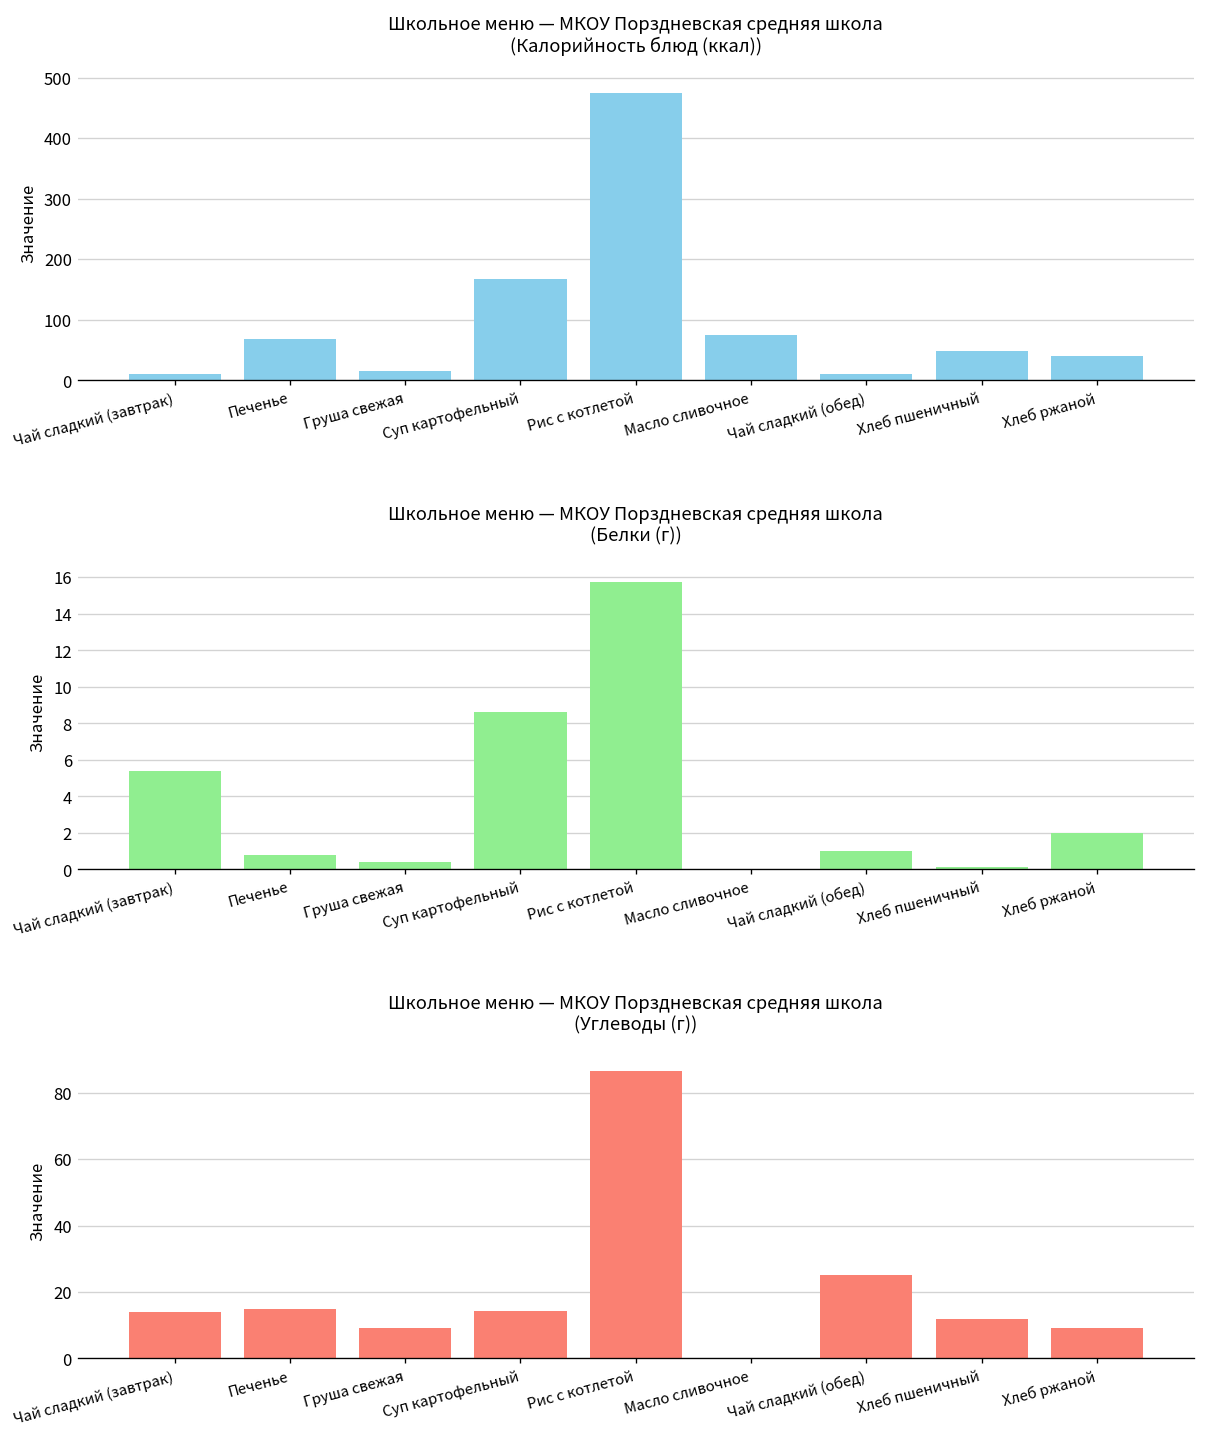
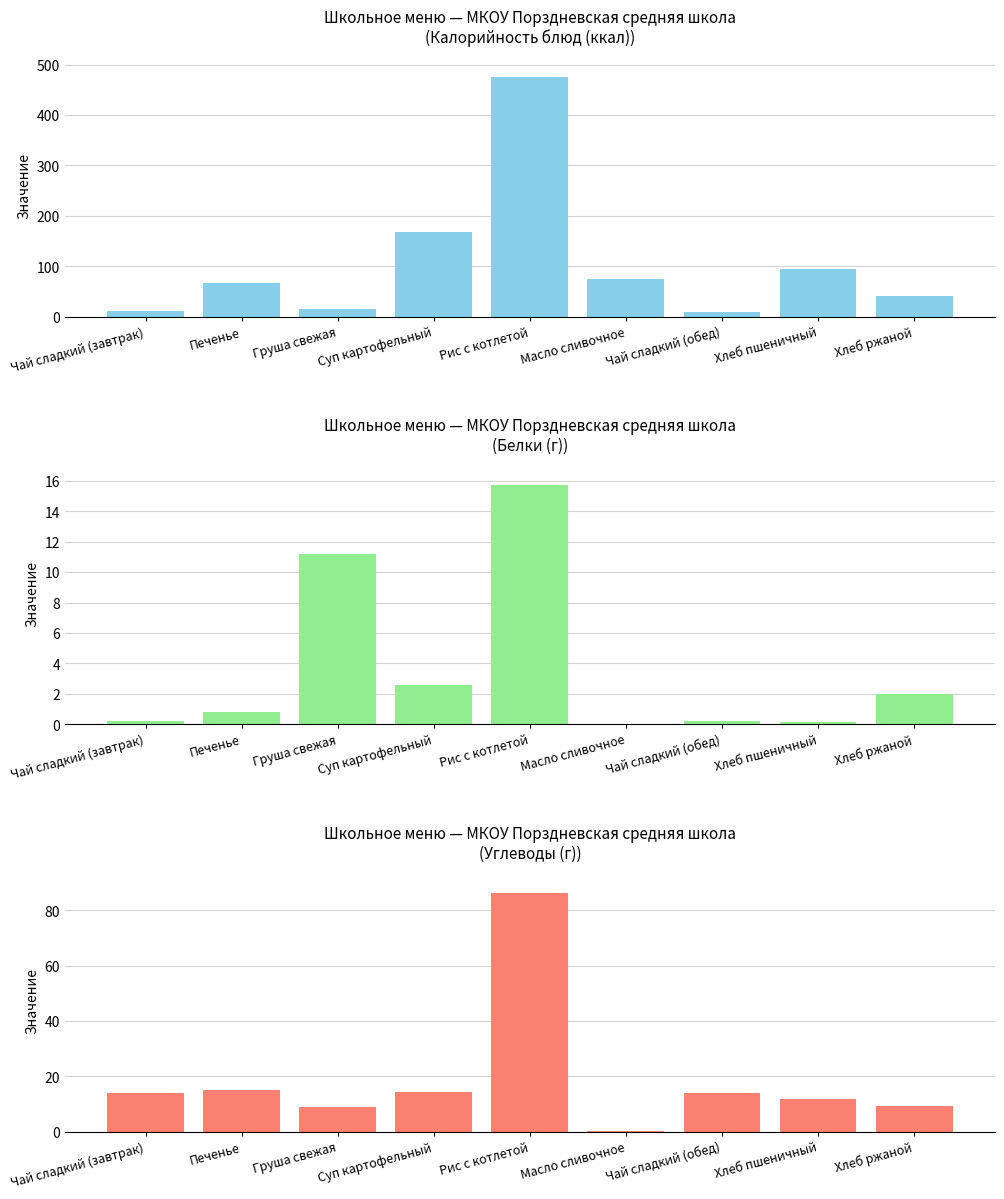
  {
    "Школьное меню — МКОУ Порздневская средняя школа (Калорийность блюд (ккал))": {
      "Чай сладкий (завтрак)": 10,
      "Печенье": 70,
      "Груша свежая": 20,
      "Суп картофельный": 170,
      "Рис с котлетой": 470,
      "Масло сливочное": 80,
      "Чай сладкий (обед)": 10,
-     "Хлеб пшеничный": 50,
+     "Хлеб пшеничный": 90,
      "Хлеб ржаной": 40
    },
    "Школьное меню — МКОУ Порздневская средняя школа (Белки (г))": {
-     "Чай сладкий (завтрак)": 5.4,
+     "Чай сладкий (завтрак)": 0.2,
      "Печенье": 0.8,
-     "Груша свежая": 0.4,
-     "Суп картофельный": 8.6,
+     "Груша свежая": 11.2,
+     "Суп картофельный": 2.6,
      "Рис с котлетой": 15.7,
      "Масло сливочное": 0.0,
-     "Чай сладкий (обед)": 1.0,
+     "Чай сладкий (обед)": 0.2,
      "Хлеб ржаной": 2.0
    },
    "Школьное меню — МКОУ Порздневская средняя школа (Углеводы (г))": {
      "Чай сладкий (завтрак)": 14,
      "Печенье": 15,
      "Груша свежая": 9,
      "Суп картофельный": 14,
      "Рис с котлетой": 86,
-     "Чай сладкий (обед)": 25,
+     "Чай сладкий (обед)": 14,
      "Хлеб пшеничный": 12,
      "Хлеб ржаной": 9
    }
  }
